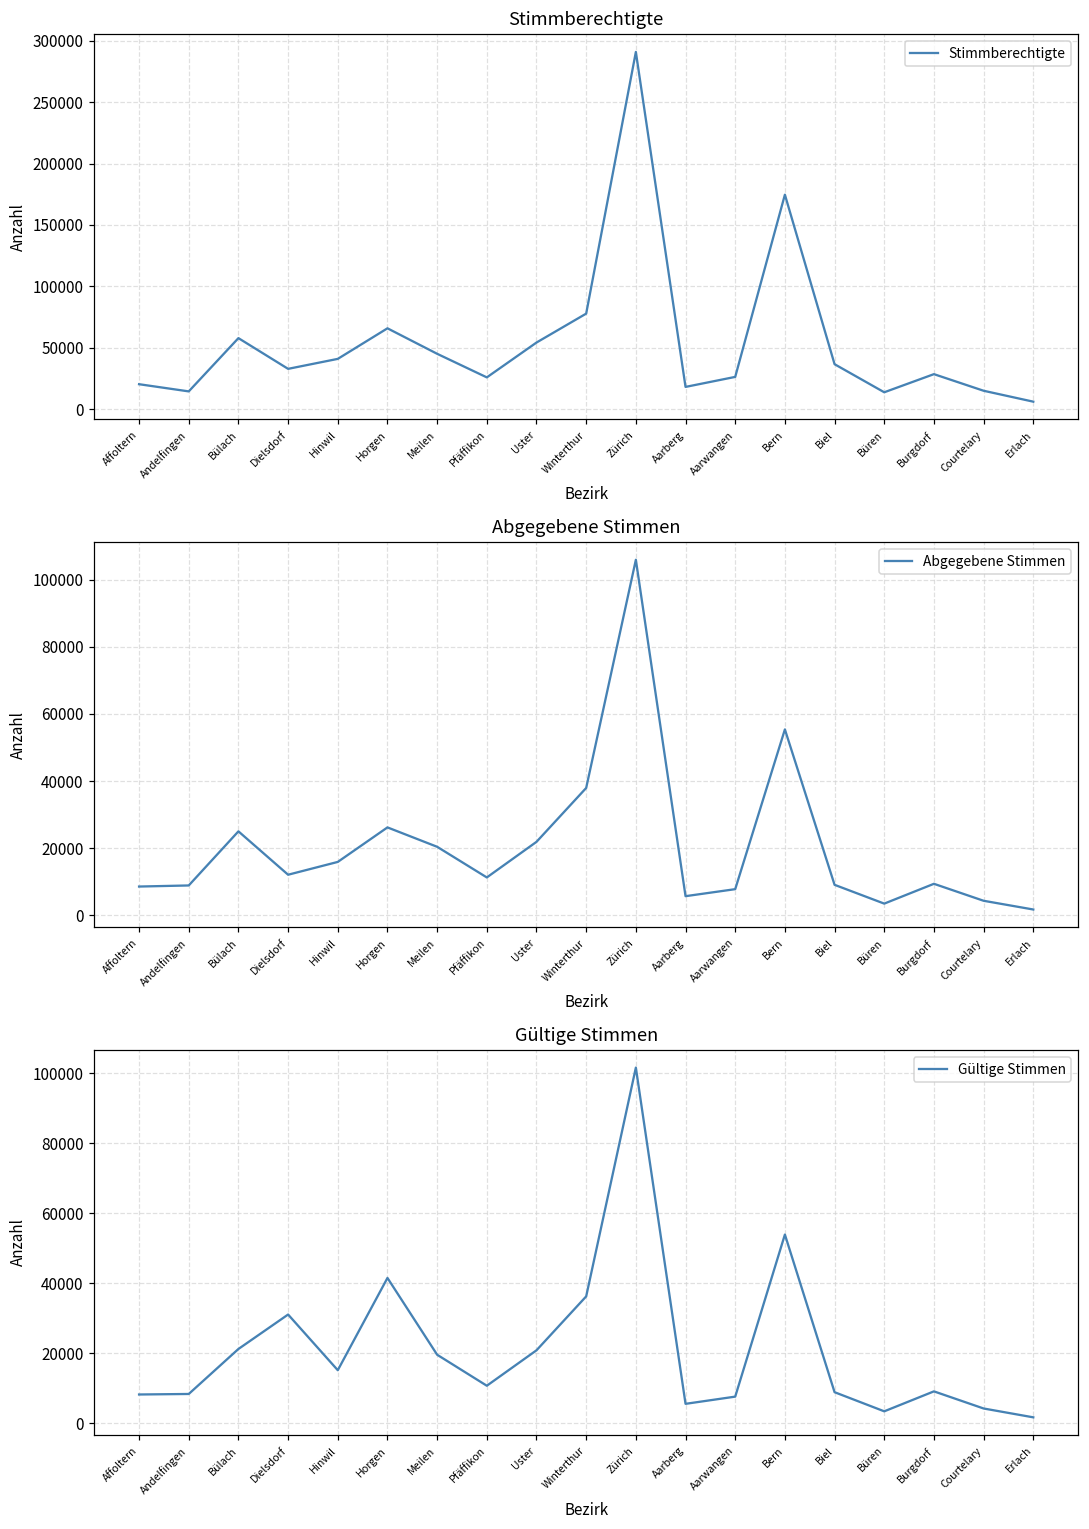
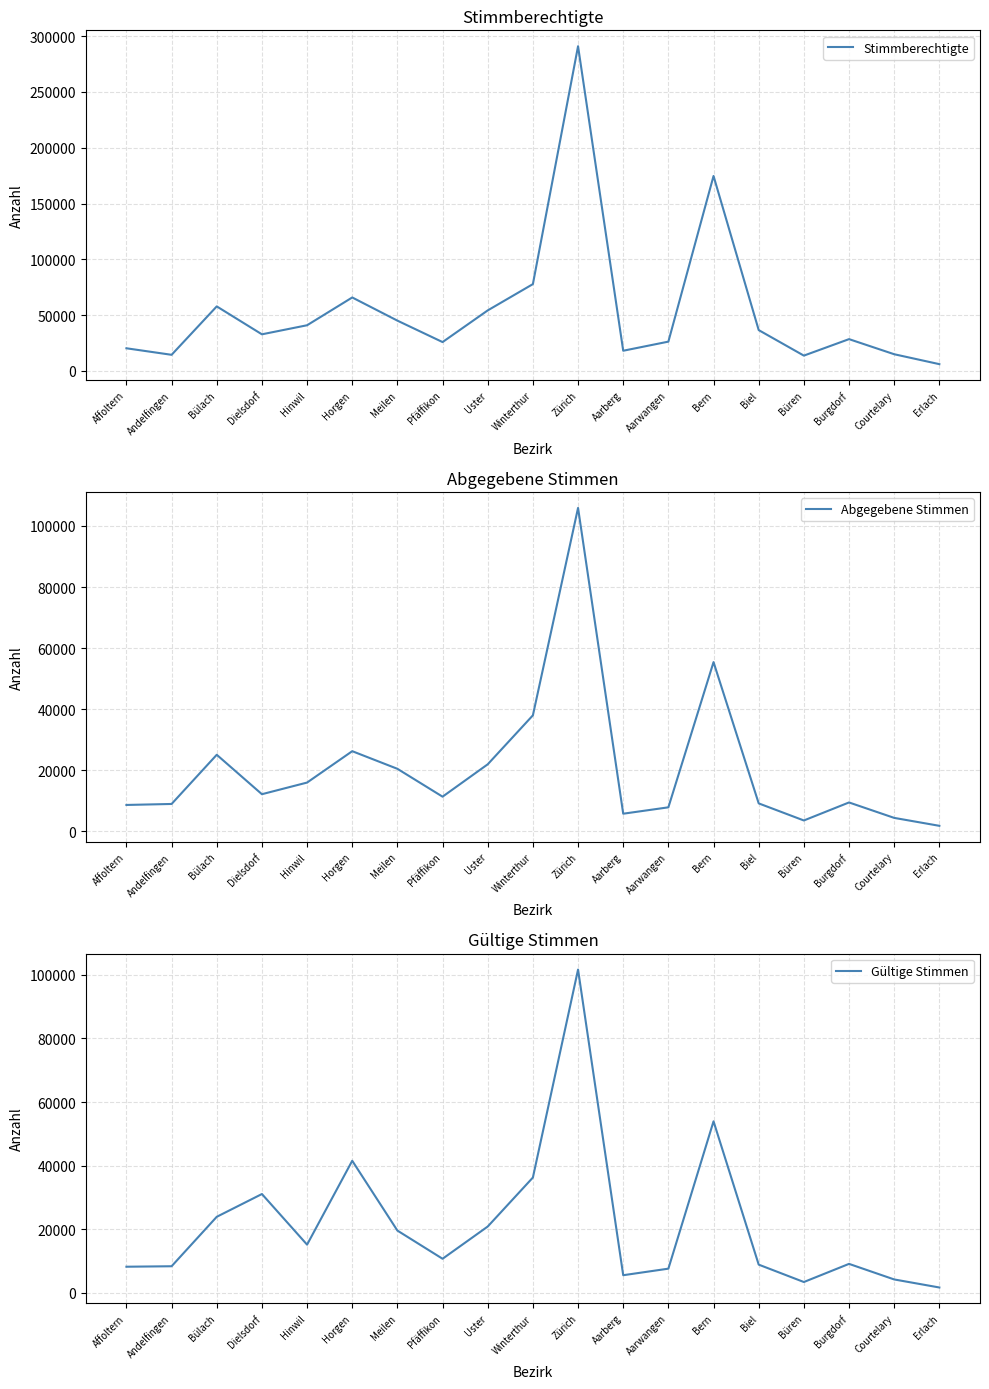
  {
    "Stimmberechtigte": {
      "Affoltern": 20000,
      "Andelfingen": 14000,
      "Bülach": 58000,
      "Dielsdorf": 33000,
      "Hinwil": 41000,
      "Horgen": 66000,
      "Meilen": 45000,
      "Pfäffikon": 26000,
      "Uster": 54000,
      "Winterthur": 78000,
      "Zürich": 291000,
      "Aarberg": 18000,
      "Aarwangen": 26000,
      "Bern": 175000,
      "Biel": 37000,
      "Büren": 14000,
      "Burgdorf": 29000,
      "Courtelary": 15000,
      "Erlach": 6000
    },
    "Abgegebene Stimmen": {
      "Affoltern": 9000,
      "Andelfingen": 9000,
      "Bülach": 25000,
      "Dielsdorf": 12000,
      "Hinwil": 16000,
      "Horgen": 26000,
      "Meilen": 20000,
      "Pfäffikon": 11000,
      "Uster": 22000,
      "Winterthur": 38000,
      "Zürich": 106000,
      "Aarberg": 6000,
      "Aarwangen": 8000,
      "Bern": 55000,
      "Biel": 9000,
      "Büren": 4000,
      "Burgdorf": 9000,
      "Courtelary": 4000,
      "Erlach": 2000
    },
    "Gültige Stimmen": {
      "Affoltern": 8000,
      "Andelfingen": 8000,
-     "Bülach": 21000,
+     "Bülach": 24000,
      "Dielsdorf": 31000,
      "Hinwil": 15000,
      "Horgen": 42000,
      "Meilen": 20000,
      "Pfäffikon": 11000,
      "Uster": 21000,
      "Winterthur": 36000,
      "Zürich": 102000,
      "Aarberg": 6000,
      "Aarwangen": 8000,
      "Bern": 54000,
      "Biel": 9000,
      "Büren": 3000,
      "Burgdorf": 9000,
      "Courtelary": 4000,
      "Erlach": 2000
    }
  }
